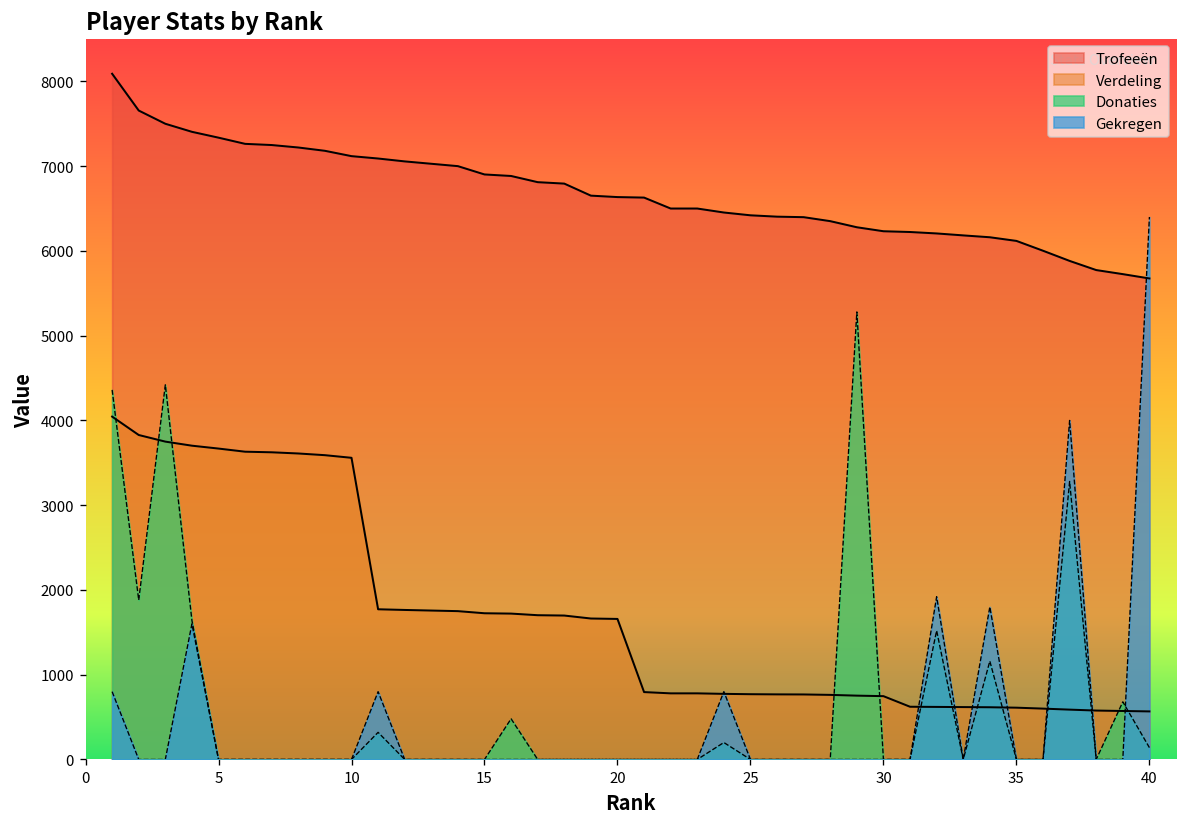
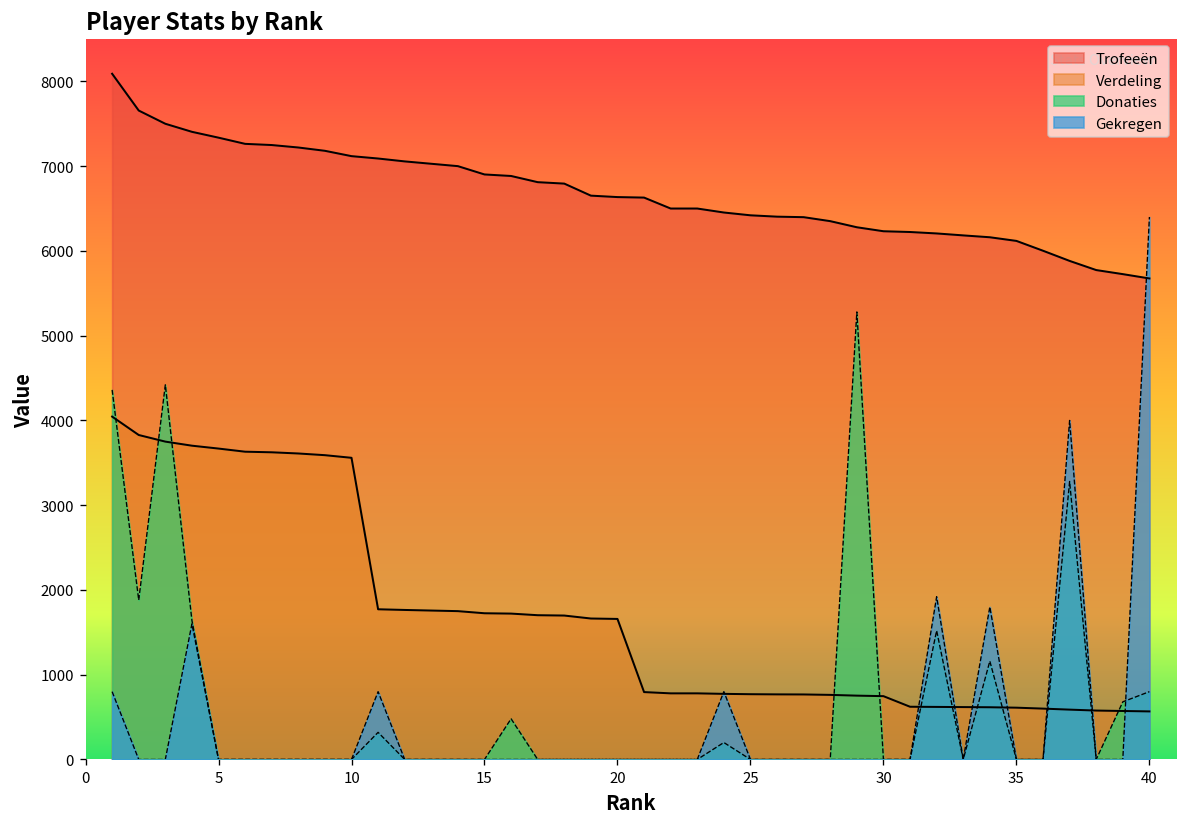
  {
    "Donaties": {
-     "40": 100
+     "40": 800
    },
    "Gekregen": {
      "40": 6400
    }
  }
